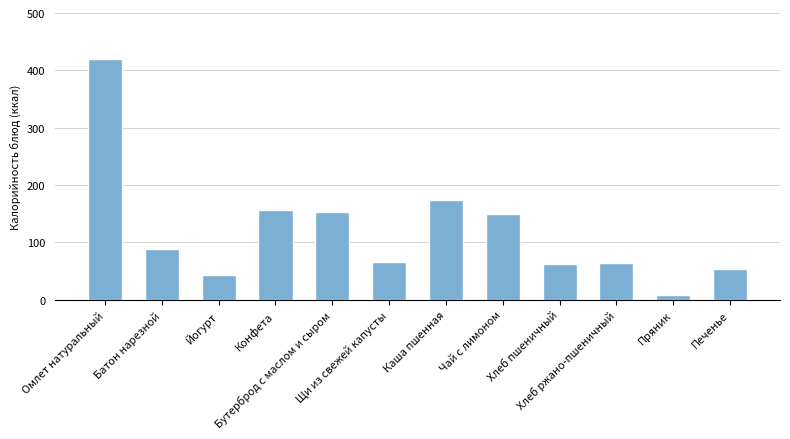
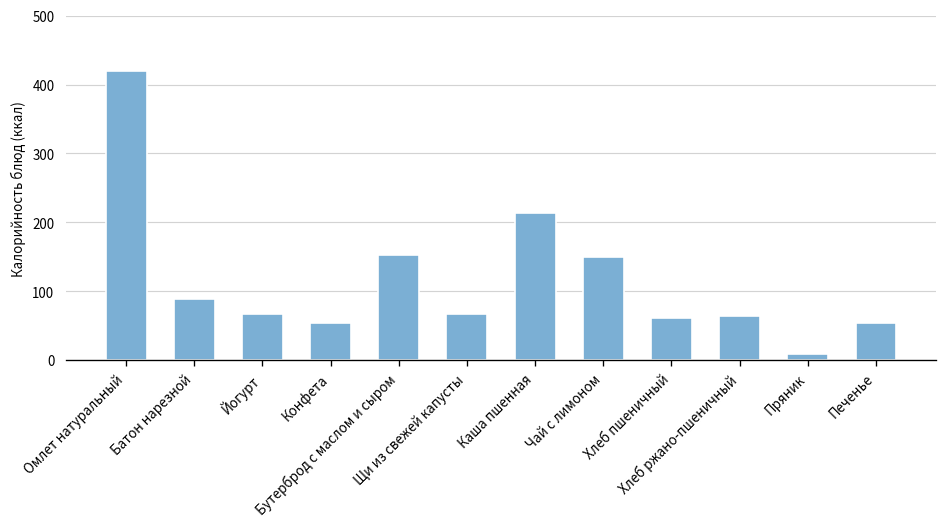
  {
    "Омлет натуральный": 420,
    "Батон нарезной": 90,
-   "Йогурт": 40,
-   "Конфета": 160,
+   "Йогурт": 70,
+   "Конфета": 50,
    "Бутерброд с маслом и сыром": 150,
    "Щи из свежей капусты": 70,
-   "Каша пшенная": 170,
+   "Каша пшенная": 210,
    "Чай с лимоном": 150,
    "Хлеб пшеничный": 60,
    "Хлеб ржано-пшеничный": 60,
    "Пряник": 10,
    "Печенье": 50
  }
